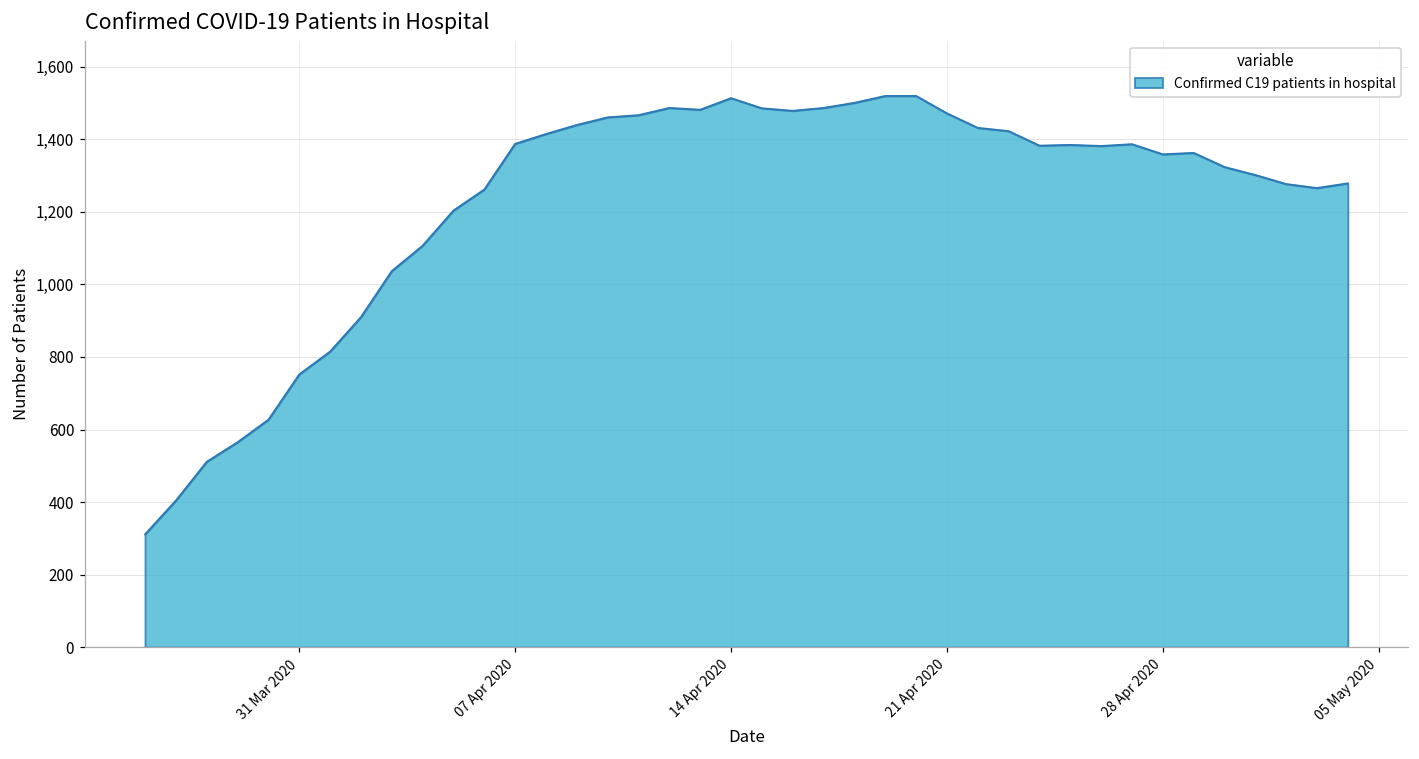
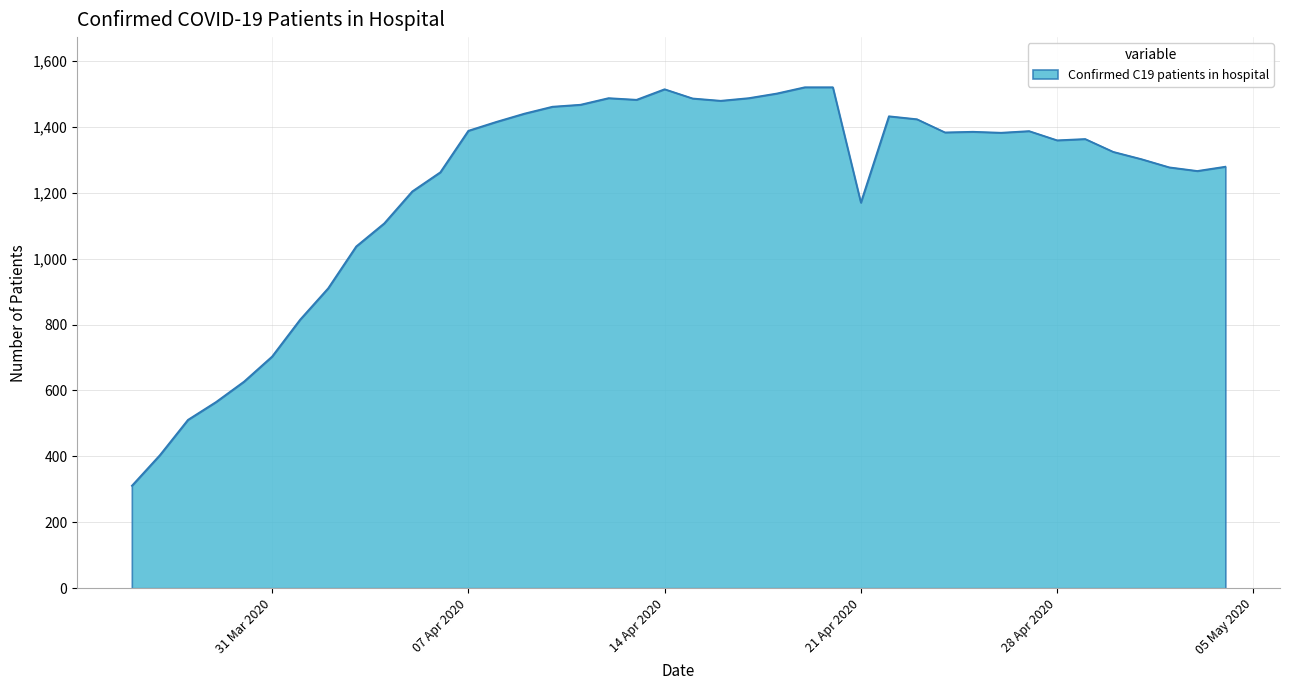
  {
-   "31 Mar 2020": "750",
+   "31 Mar 2020": "700",
    "07 Apr 2020": "1,390",
    "14 Apr 2020": "1,510",
-   "21 Apr 2020": "1,470",
+   "21 Apr 2020": "1,170",
    "28 Apr 2020": "1,360"
  }
